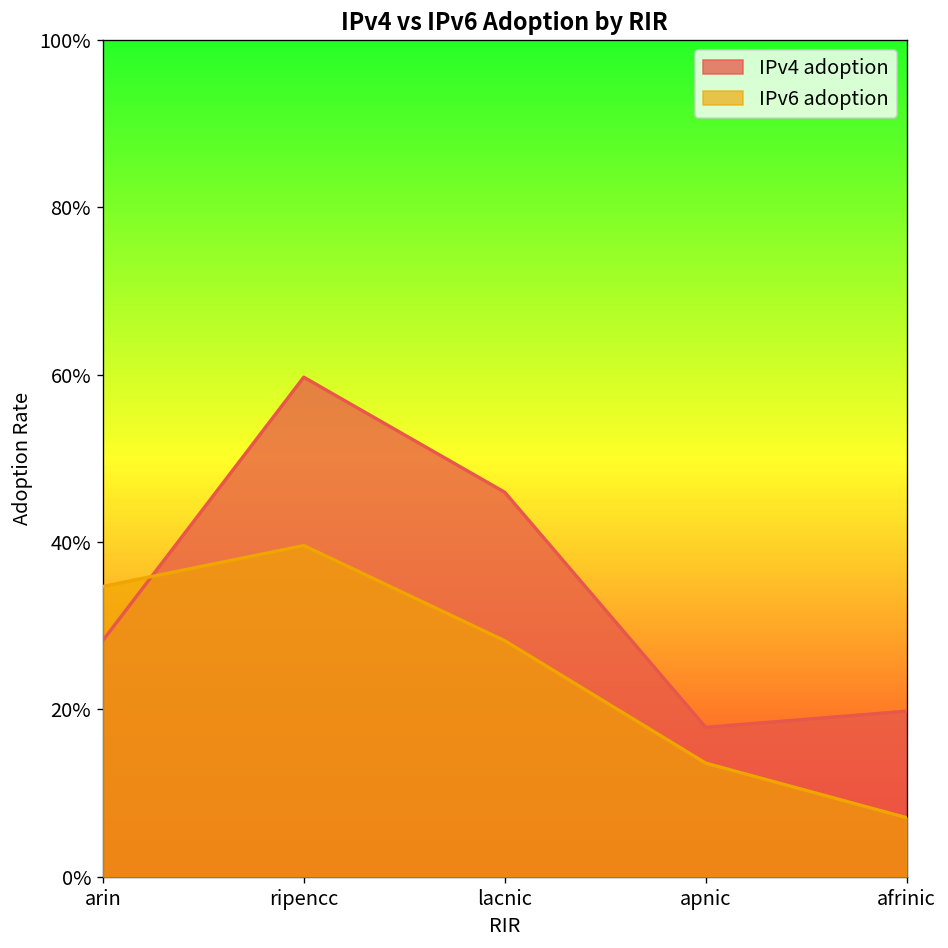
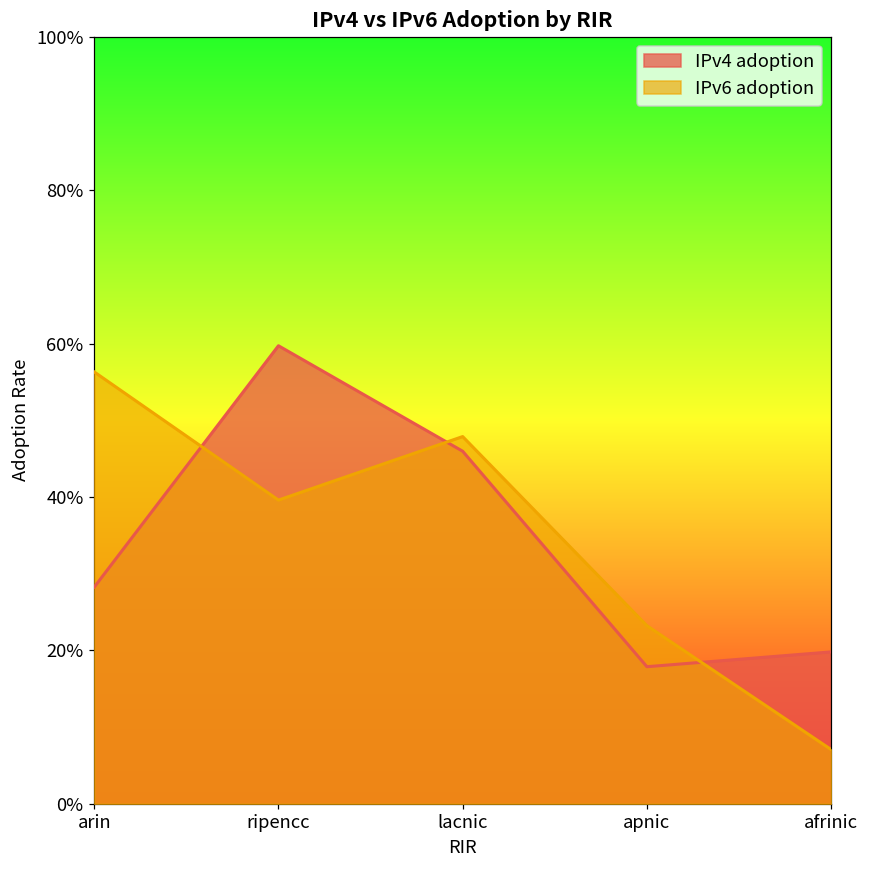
  {
    "IPv4 adoption": {
      "arin": "28%",
      "ripencc": "60%",
      "lacnic": "46%",
      "apnic": "18%",
      "afrinic": "20%"
    },
    "IPv6 adoption": {
-     "arin": "35%",
+     "arin": "56%",
      "ripencc": "40%",
-     "lacnic": "28%",
-     "apnic": "14%",
+     "lacnic": "48%",
+     "apnic": "23%",
      "afrinic": "7%"
    }
  }
